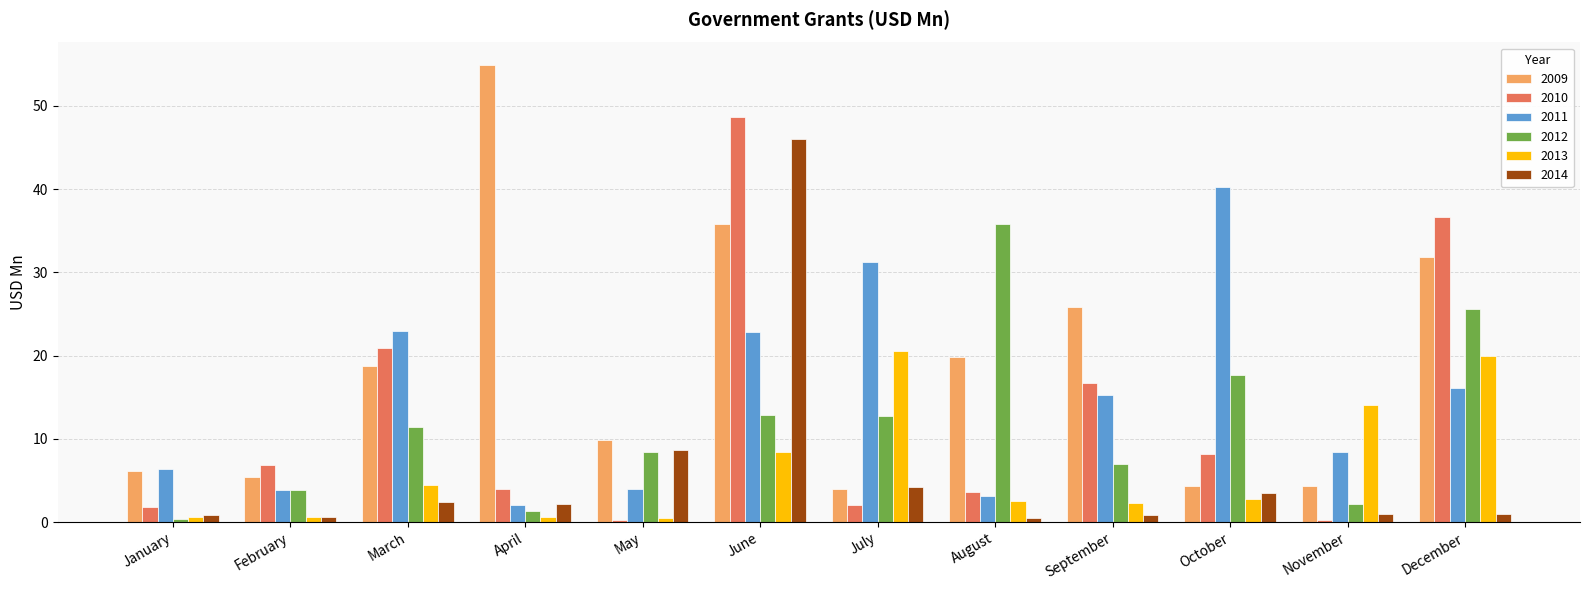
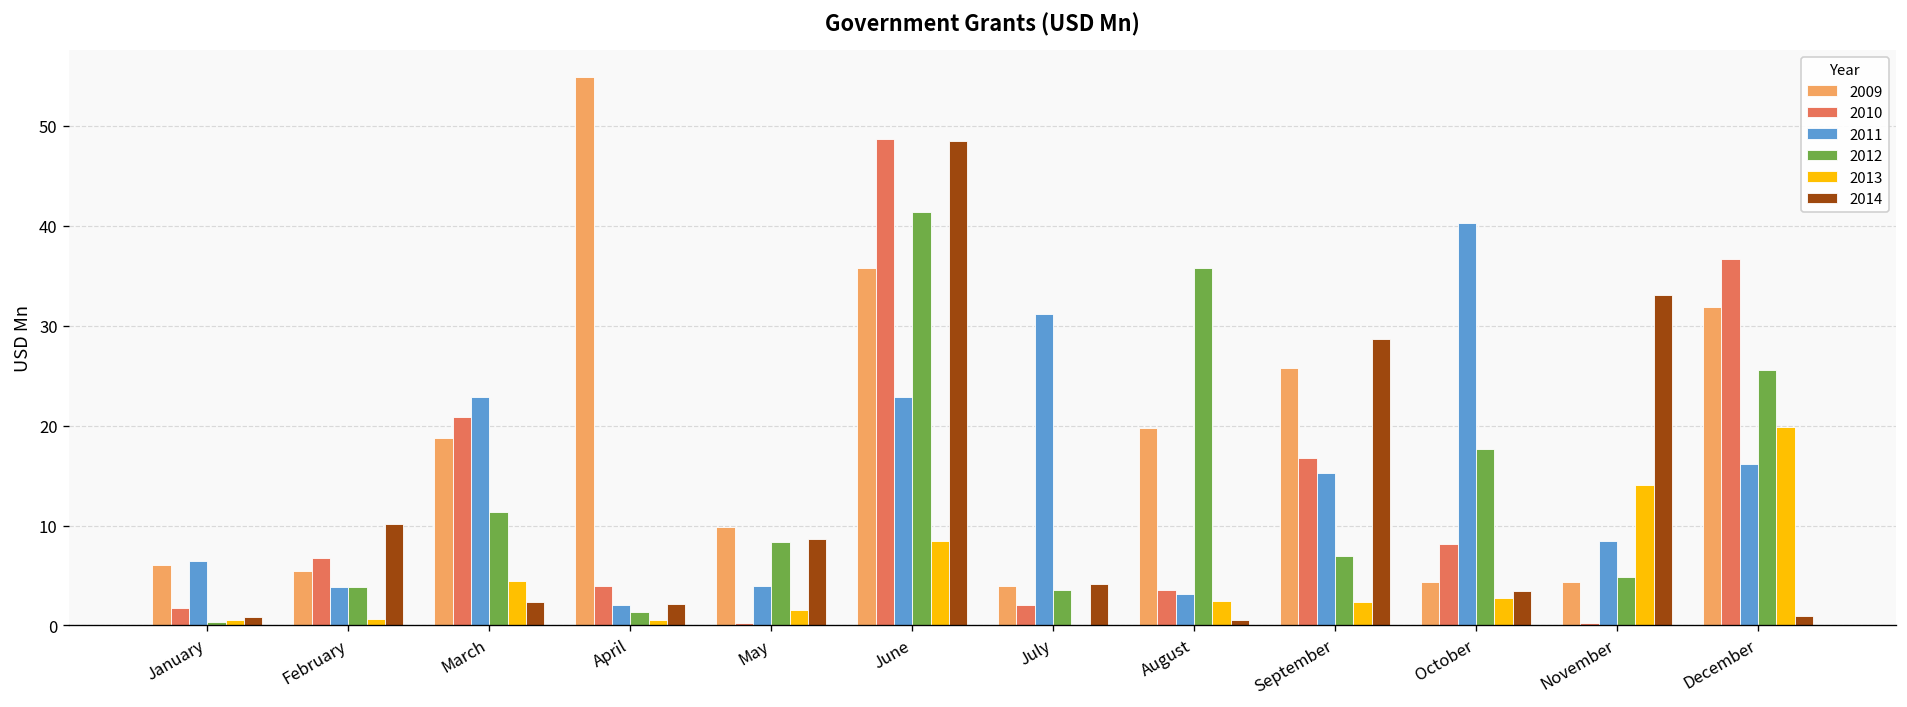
  {
    "2011": {
      "January": 6,
      "February": 4,
      "March": 23,
      "April": 2,
      "May": 4,
      "June": 23,
      "July": 31,
      "August": 3,
      "September": 15,
      "October": 40,
      "November": 8,
      "December": 16
    },
    "2012": {
      "January": 0,
      "February": 4,
      "March": 11,
      "April": 1,
      "May": 8,
-     "June": 13,
-     "July": 13,
+     "June": 41,
+     "July": 4,
      "August": 36,
      "September": 7,
      "October": 18,
-     "November": 2,
+     "November": 5,
      "December": 26
    },
    "2013": {
      "January": 1,
      "February": 1,
      "March": 4,
      "April": 1,
-     "May": 1,
+     "May": 2,
      "June": 8,
-     "July": 21,
+     "July": 0,
      "August": 2,
      "September": 2,
      "October": 3,
      "November": 14,
      "December": 20
    },
    "2014": {
      "January": 1,
-     "February": 1,
+     "February": 10,
      "March": 2,
      "April": 2,
      "May": 9,
-     "June": 46,
+     "June": 48,
      "July": 4,
      "August": 1,
-     "September": 1,
+     "September": 29,
      "October": 3,
-     "November": 1,
+     "November": 33,
      "December": 1
    }
  }
